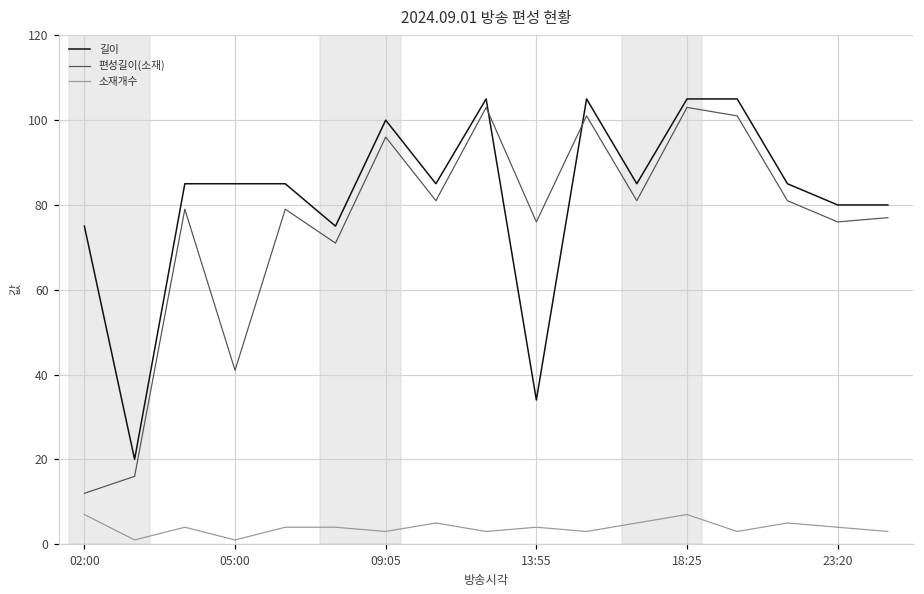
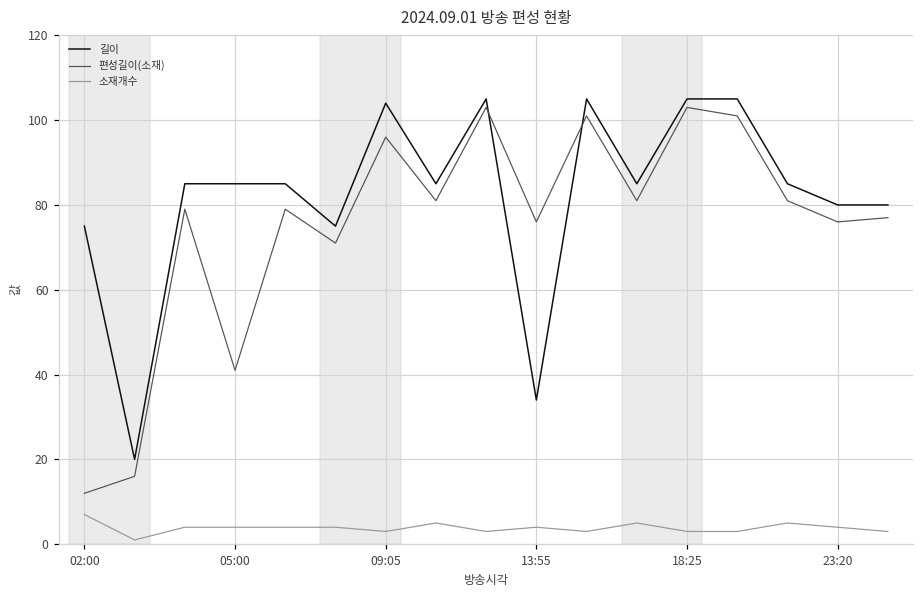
  {
    "길이": {
      "02:00": 75,
      "05:00": 85,
-     "09:05": 100,
+     "09:05": 104,
      "13:55": 34,
      "18:25": 105,
      "23:20": 80
    },
    "편성길이(소재)": {
      "02:00": 12,
      "05:00": 41,
      "09:05": 96,
      "13:55": 76,
      "18:25": 103,
      "23:20": 76
    },
    "소재개수": {
      "02:00": 7,
-     "05:00": 1,
+     "05:00": 4,
      "09:05": 3,
      "13:55": 4,
-     "18:25": 7,
+     "18:25": 3,
      "23:20": 4
    }
  }
